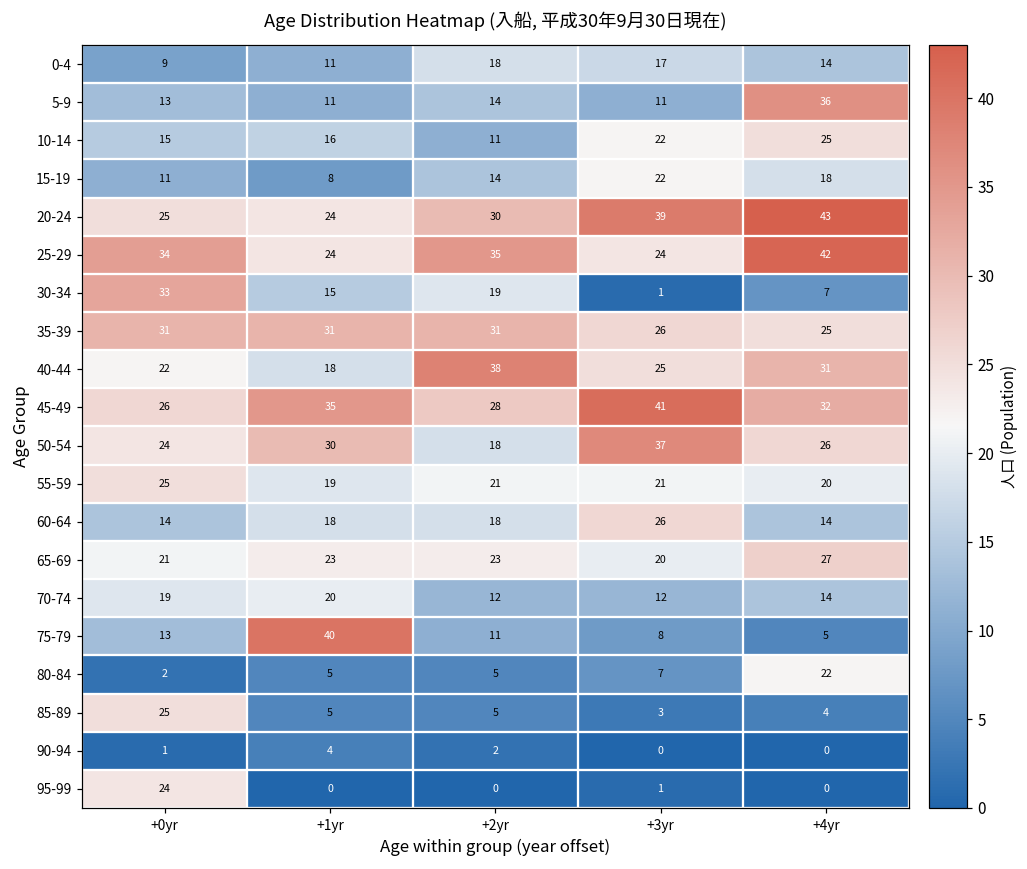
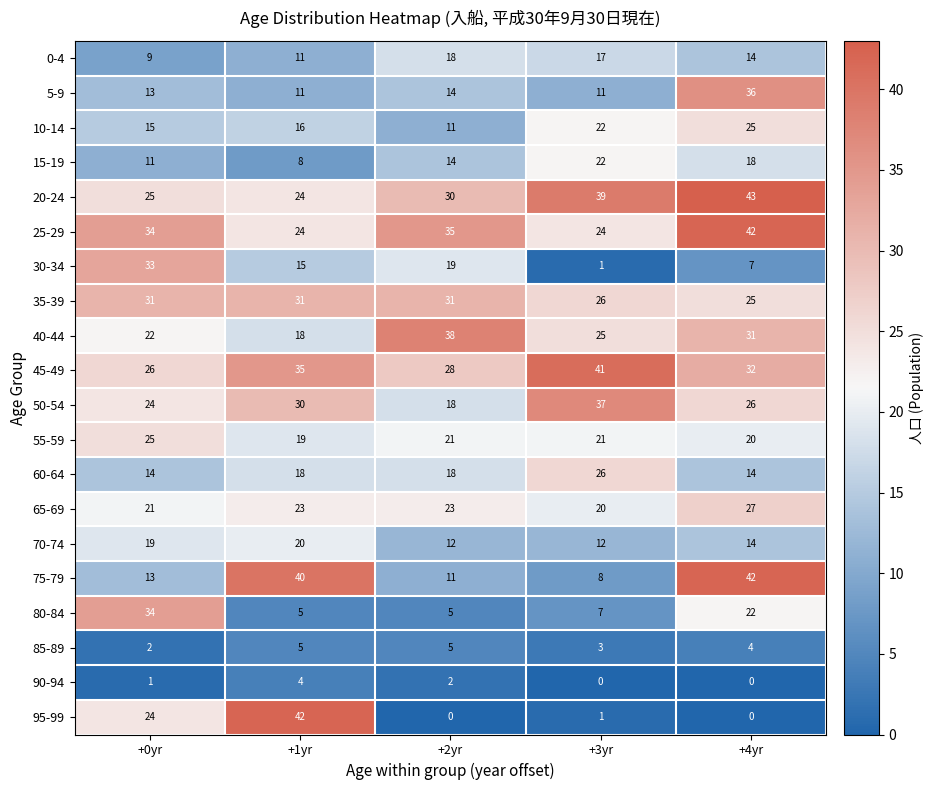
  {
    "0-4": {
      "+0yr": 9,
      "+1yr": 11,
      "+2yr": 18,
      "+3yr": 17,
      "+4yr": 14
    },
    "5-9": {
      "+0yr": 13,
      "+1yr": 11,
      "+2yr": 14,
      "+3yr": 11,
      "+4yr": 36
    },
    "10-14": {
      "+0yr": 15,
      "+1yr": 16,
      "+2yr": 11,
      "+3yr": 22,
      "+4yr": 25
    },
    "15-19": {
      "+0yr": 11,
      "+1yr": 8,
      "+2yr": 14,
      "+3yr": 22,
      "+4yr": 18
    },
    "20-24": {
      "+0yr": 25,
      "+1yr": 24,
      "+2yr": 30,
      "+3yr": 39,
      "+4yr": 43
    },
    "25-29": {
      "+0yr": 34,
      "+1yr": 24,
      "+2yr": 35,
      "+3yr": 24,
      "+4yr": 42
    },
    "30-34": {
      "+0yr": 33,
      "+1yr": 15,
      "+2yr": 19,
      "+3yr": 1,
      "+4yr": 7
    },
    "35-39": {
      "+0yr": 31,
      "+1yr": 31,
      "+2yr": 31,
      "+3yr": 26,
      "+4yr": 25
    },
    "40-44": {
      "+0yr": 22,
      "+1yr": 18,
      "+2yr": 38,
      "+3yr": 25,
      "+4yr": 31
    },
    "45-49": {
      "+0yr": 26,
      "+1yr": 35,
      "+2yr": 28,
      "+3yr": 41,
      "+4yr": 32
    },
    "50-54": {
      "+0yr": 24,
      "+1yr": 30,
      "+2yr": 18,
      "+3yr": 37,
      "+4yr": 26
    },
    "55-59": {
      "+0yr": 25,
      "+1yr": 19,
      "+2yr": 21,
      "+3yr": 21,
      "+4yr": 20
    },
    "60-64": {
      "+0yr": 14,
      "+1yr": 18,
      "+2yr": 18,
      "+3yr": 26,
      "+4yr": 14
    },
    "65-69": {
      "+0yr": 21,
      "+1yr": 23,
      "+2yr": 23,
      "+3yr": 20,
      "+4yr": 27
    },
    "70-74": {
      "+0yr": 19,
      "+1yr": 20,
      "+2yr": 12,
      "+3yr": 12,
      "+4yr": 14
    },
    "75-79": {
      "+0yr": 13,
      "+1yr": 40,
      "+2yr": 11,
      "+3yr": 8,
-     "+4yr": 5
+     "+4yr": 42
    },
    "80-84": {
-     "+0yr": 2,
+     "+0yr": 34,
      "+1yr": 5,
      "+2yr": 5,
      "+3yr": 7,
      "+4yr": 22
    },
    "85-89": {
-     "+0yr": 25,
+     "+0yr": 2,
      "+1yr": 5,
      "+2yr": 5,
      "+3yr": 3,
      "+4yr": 4
    },
    "90-94": {
      "+0yr": 1,
      "+1yr": 4,
      "+2yr": 2,
      "+3yr": 0,
      "+4yr": 0
    },
    "95-99": {
      "+0yr": 24,
-     "+1yr": 0,
+     "+1yr": 42,
      "+2yr": 0,
      "+3yr": 1,
      "+4yr": 0
    }
  }
